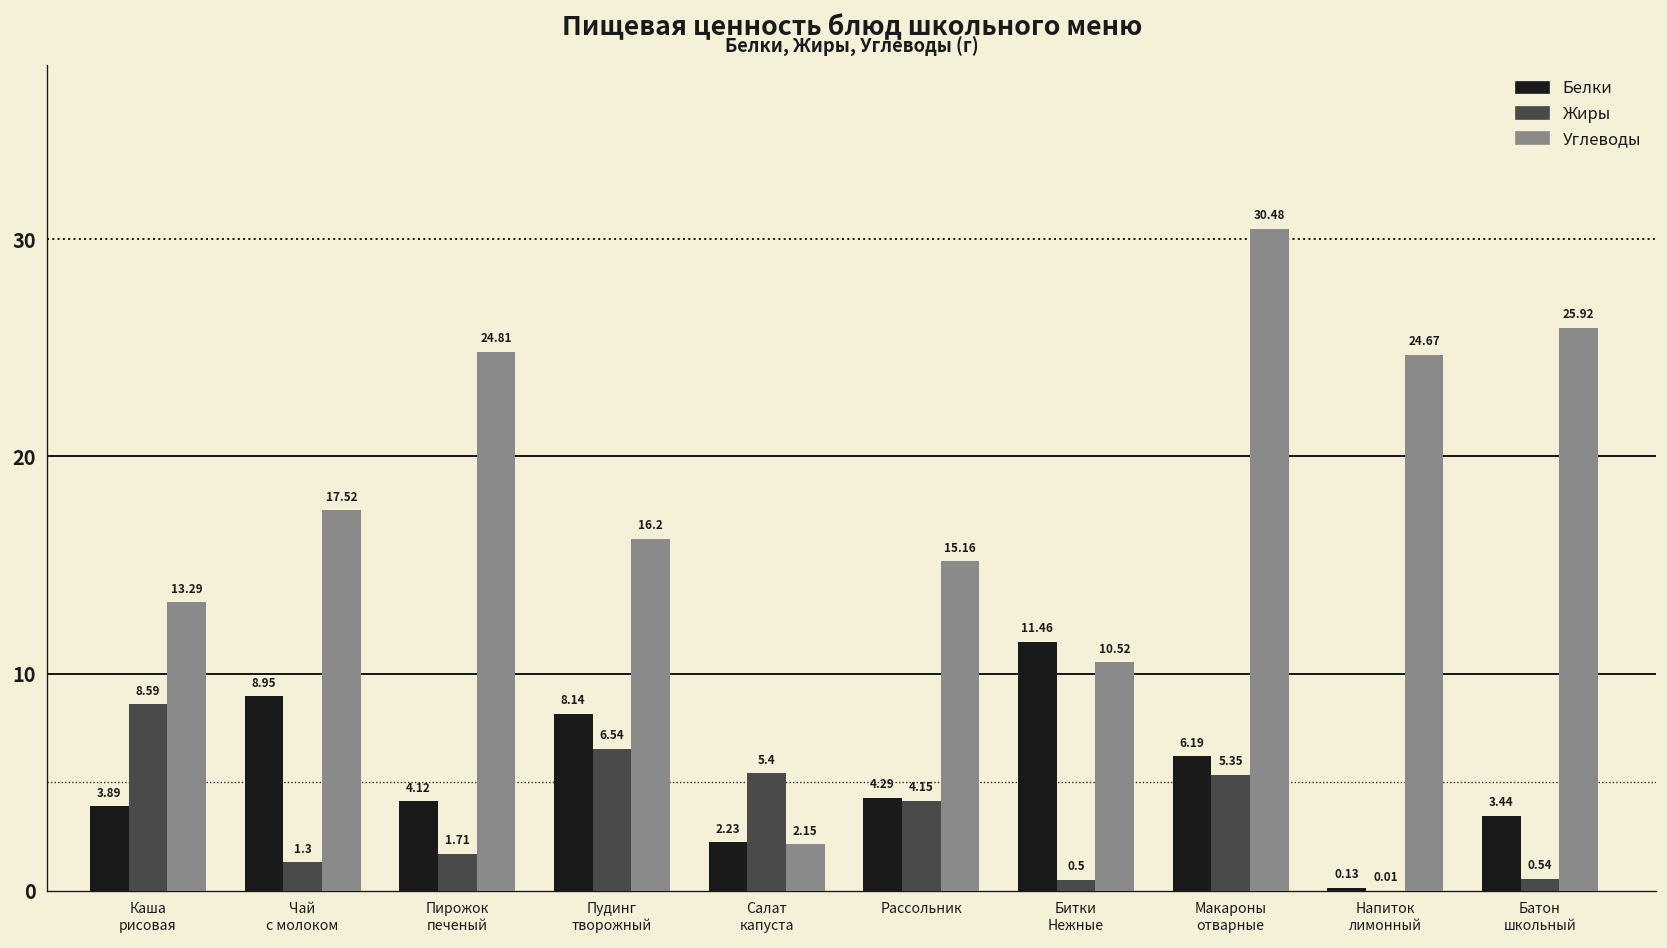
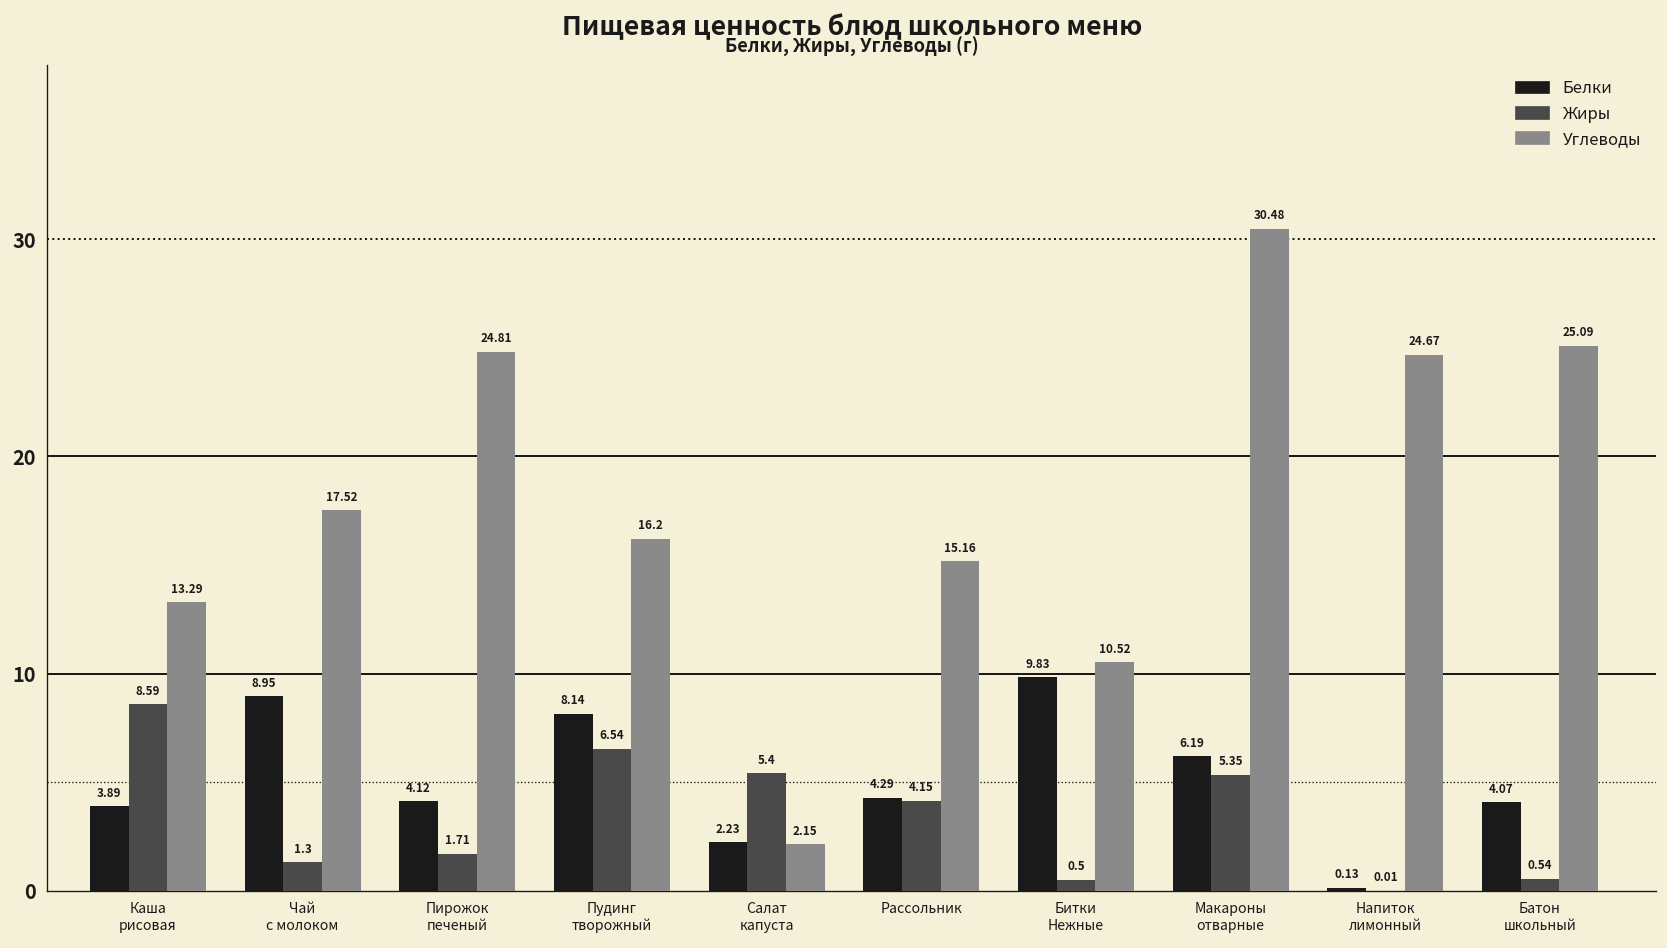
  {
    "Белки": {
      "Каша рисовая": 3.89,
      "Чай с молоком": 8.95,
      "Пирожок печеный": 4.12,
      "Пудинг творожный": 8.14,
      "Салат капуста": 2.23,
      "Рассольник": 4.29,
-     "Битки Нежные": 11.46,
+     "Битки Нежные": 9.83,
      "Макароны отварные": 6.19,
      "Напиток лимонный": 0.13,
-     "Батон школьный": 3.44
+     "Батон школьный": 4.07
    },
    "Жиры": {
      "Каша рисовая": 8.59,
      "Чай с молоком": 1.3,
      "Пирожок печеный": 1.71,
      "Пудинг творожный": 6.54,
      "Салат капуста": 5.4,
      "Рассольник": 4.15,
      "Битки Нежные": 0.5,
      "Макароны отварные": 5.35,
      "Напиток лимонный": 0.01,
      "Батон школьный": 0.54
    },
    "Углеводы": {
      "Каша рисовая": 13.29,
      "Чай с молоком": 17.52,
      "Пирожок печеный": 24.81,
      "Пудинг творожный": 16.2,
      "Салат капуста": 2.15,
      "Рассольник": 15.16,
      "Битки Нежные": 10.52,
      "Макароны отварные": 30.48,
      "Напиток лимонный": 24.67,
-     "Батон школьный": 25.92
+     "Батон школьный": 25.09
    }
  }
